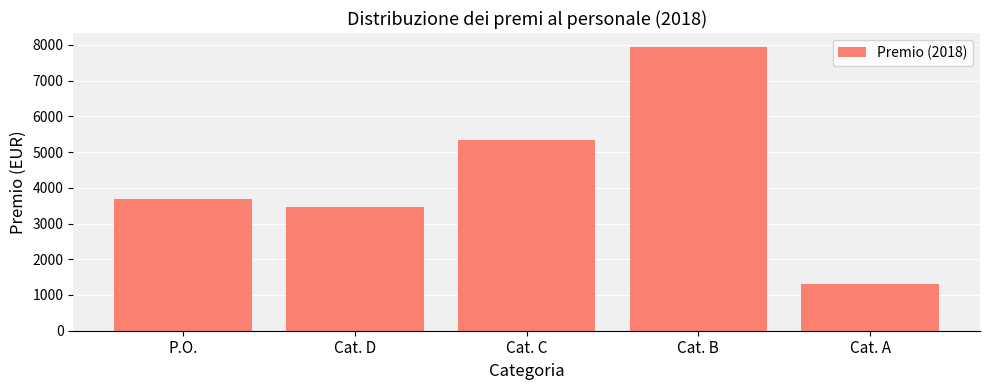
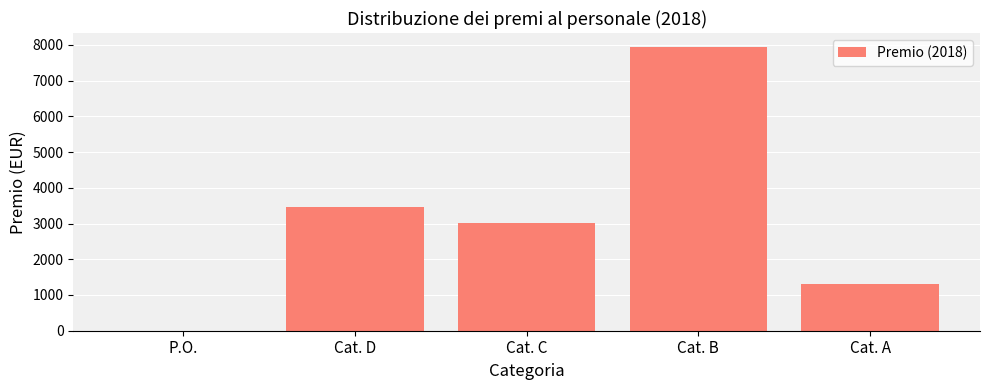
  {
-   "P.O.": 3700,
+   "P.O.": 0,
    "Cat. D": 3500,
-   "Cat. C": 5300,
+   "Cat. C": 3000,
    "Cat. B": 7900,
    "Cat. A": 1300
  }
